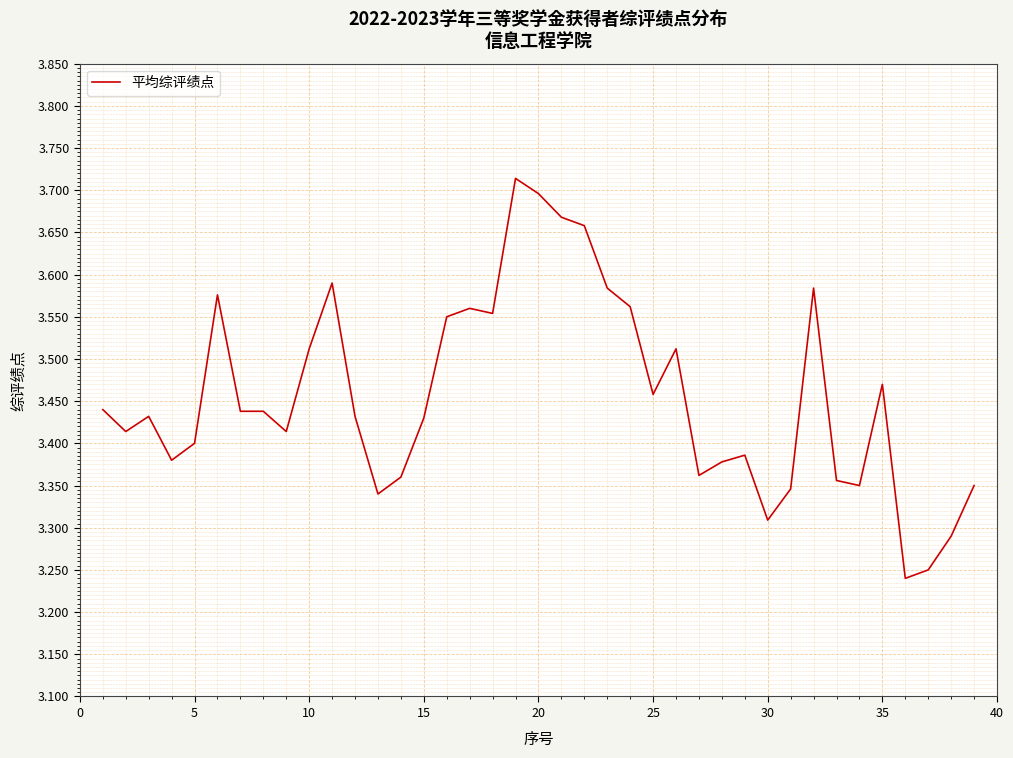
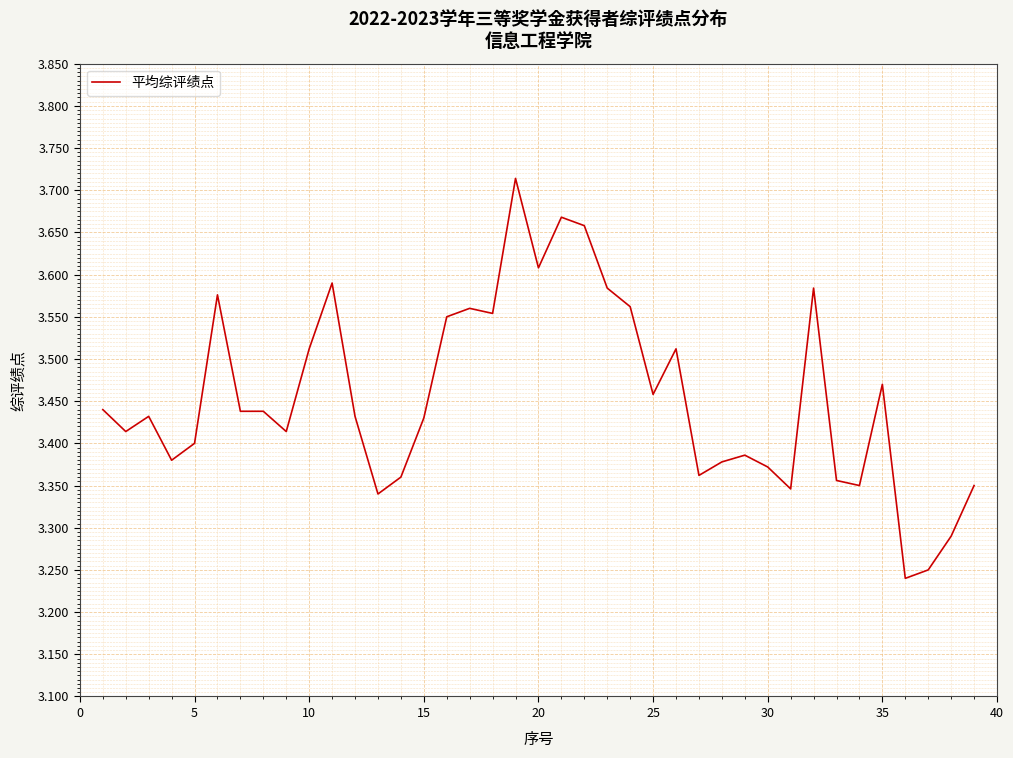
  {
    "5": 3.40,
    "10": 3.51,
    "15": 3.43,
-   "20": 3.70,
+   "20": 3.61,
    "25": 3.46,
-   "30": 3.31,
+   "30": 3.37,
    "35": 3.47
  }
